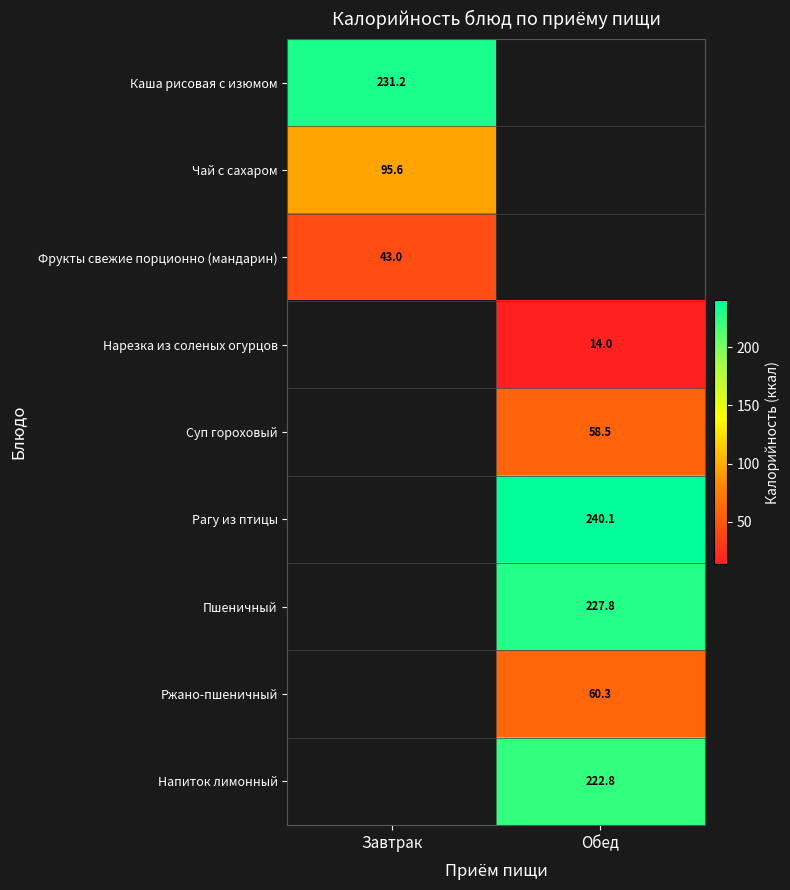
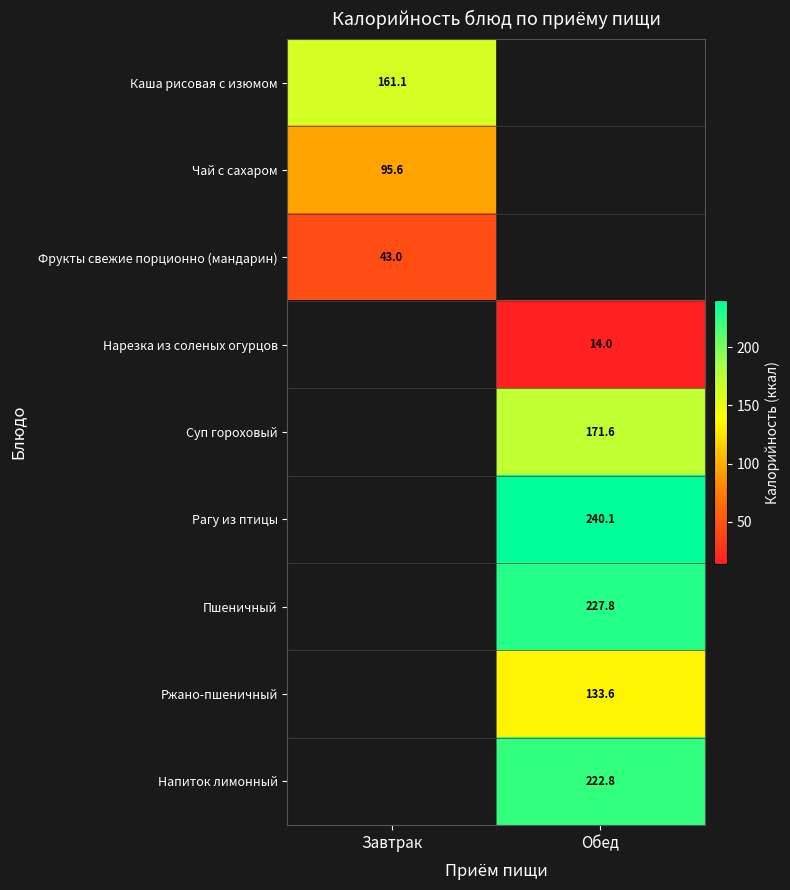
  {
    "Каша рисовая с изюмом": {
-     "Завтрак": 231.2
+     "Завтрак": 161.1
    },
    "Чай с сахаром": {
      "Завтрак": 95.6
    },
    "Фрукты свежие порционно (мандарин)": {
      "Завтрак": 43.0
    },
    "Нарезка из соленых огурцов": {
      "Обед": 14.0
    },
    "Суп гороховый": {
-     "Обед": 58.5
+     "Обед": 171.6
    },
    "Рагу из птицы": {
      "Обед": 240.1
    },
    "Пшеничный": {
      "Обед": 227.8
    },
    "Ржано-пшеничный": {
-     "Обед": 60.3
+     "Обед": 133.6
    },
    "Напиток лимонный": {
      "Обед": 222.8
    }
  }
